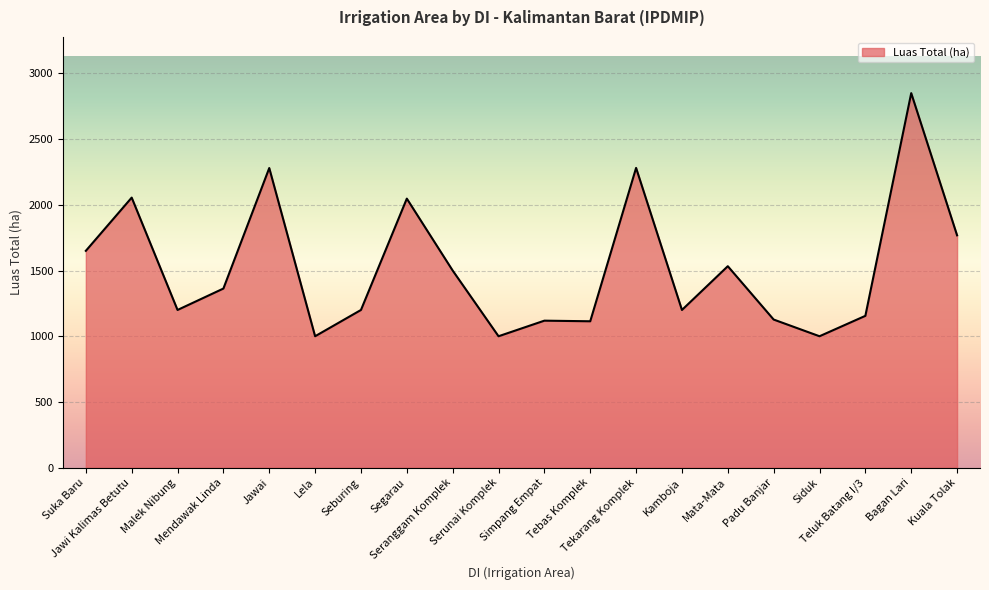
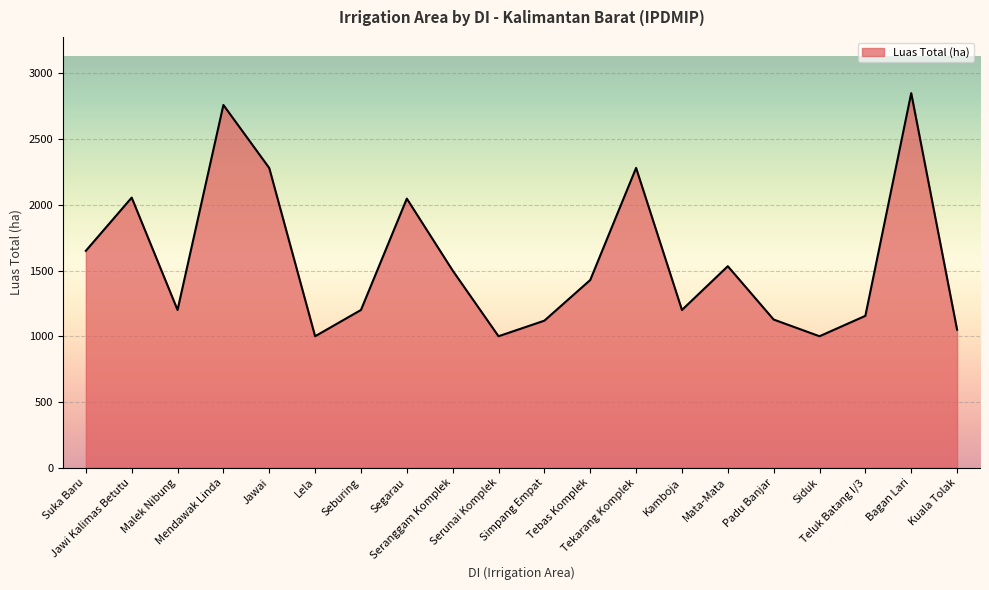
  {
    "Suka Baru": 1650,
    "Jawi Kalimas Betutu": 2060,
    "Malek Nibung": 1200,
-   "Mendawak Linda": 1360,
+   "Mendawak Linda": 2760,
    "Jawai": 2280,
    "Lela": 1000,
    "Seburing": 1200,
    "Segarau": 2050,
    "Seranggam Komplek": 1500,
    "Serunai Komplek": 1000,
    "Simpang Empat": 1120,
-   "Tebas Komplek": 1110,
+   "Tebas Komplek": 1430,
    "Tekarang Komplek": 2280,
    "Kamboja": 1200,
    "Mata-Mata": 1530,
    "Padu Banjar": 1130,
    "Siduk": 1000,
    "Teluk Batang I/3": 1160,
    "Bagan Lari": 2850,
-   "Kuala Tolak": 1770
+   "Kuala Tolak": 1050
  }
